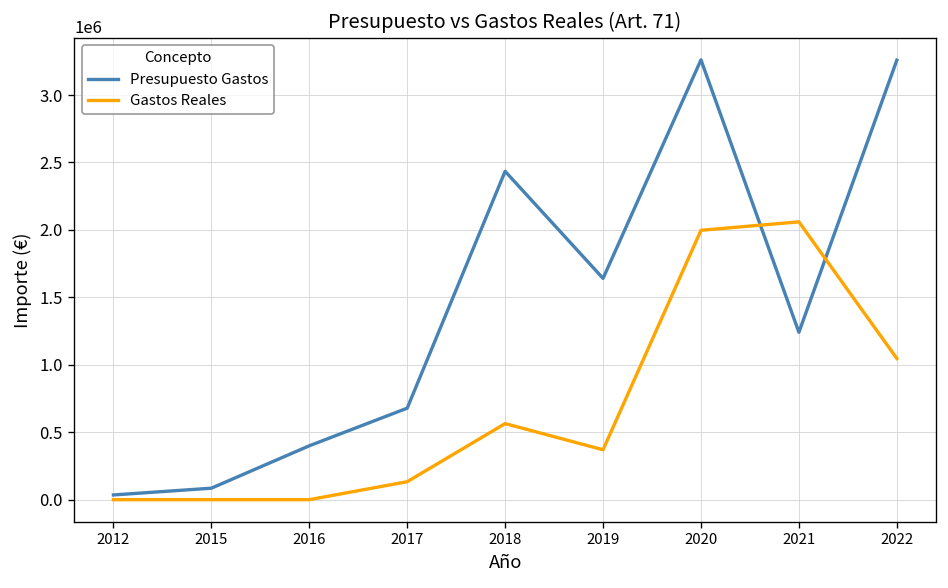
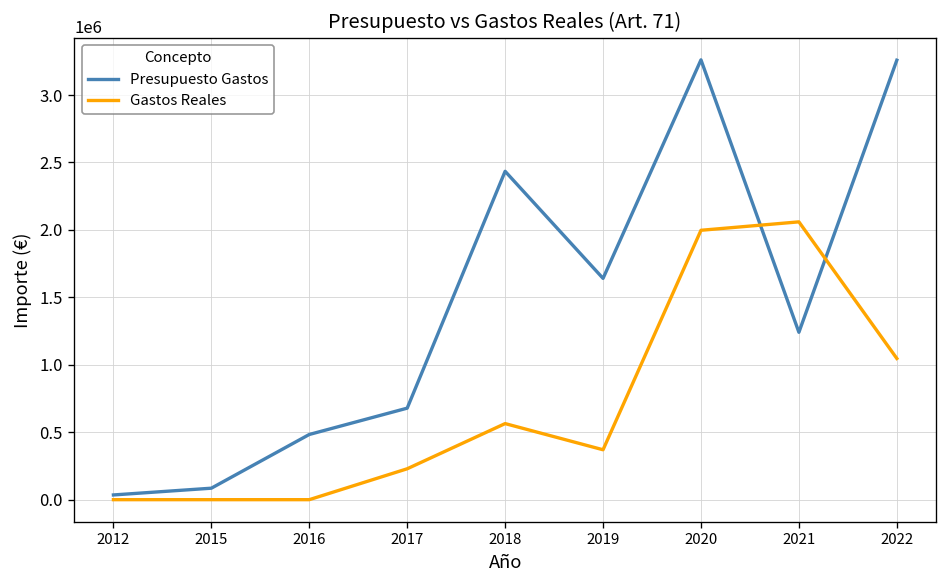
  {
    "Presupuesto Gastos": {
      "2012": 40000,
      "2015": 90000,
-     "2016": 400000,
+     "2016": 480000,
      "2017": 680000,
      "2018": 2430000,
      "2019": 1640000,
      "2020": 3260000,
      "2021": 1240000,
      "2022": 3260000
    },
    "Gastos Reales": {
      "2012": 0,
      "2015": 0,
      "2016": 0,
-     "2017": 130000,
+     "2017": 230000,
      "2018": 560000,
      "2019": 370000,
      "2020": 2000000,
      "2021": 2060000,
      "2022": 1050000
    }
  }
